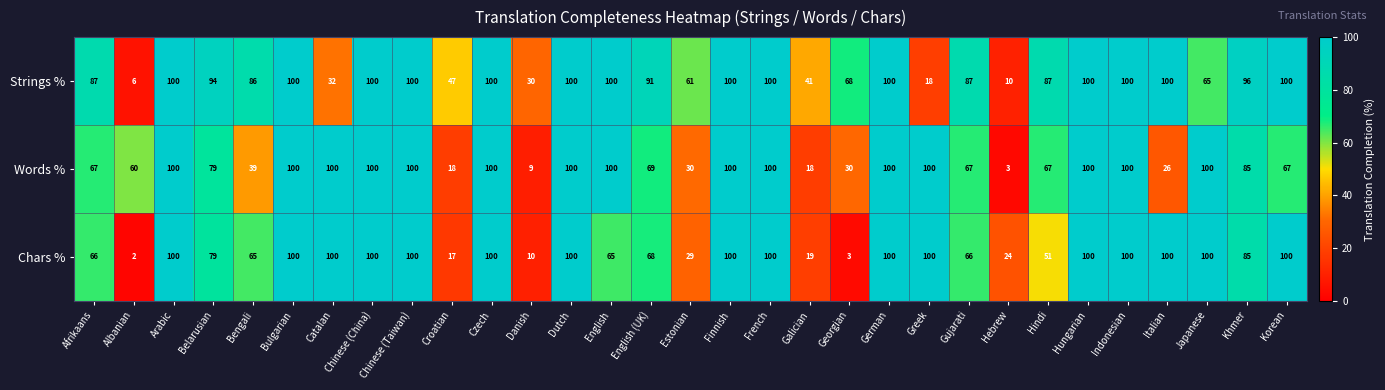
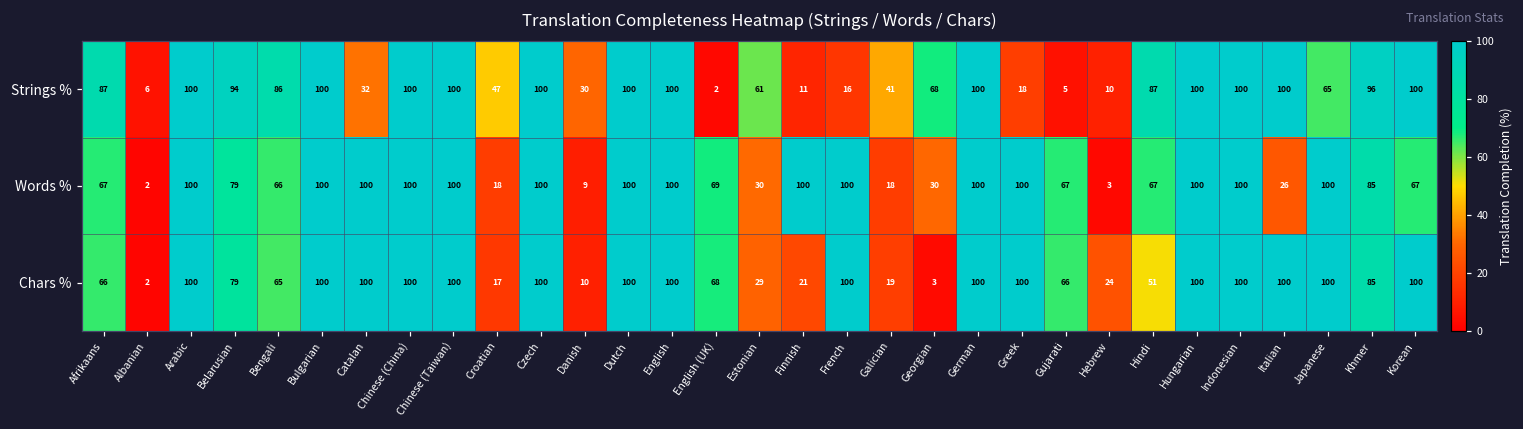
  {
    "Strings %": {
      "Afrikaans": 87,
      "Albanian": 6,
      "Arabic": 100,
      "Belarusian": 94,
      "Bengali": 86,
      "Bulgarian": 100,
      "Catalan": 32,
      "Chinese (China)": 100,
      "Chinese (Taiwan)": 100,
      "Croatian": 47,
      "Czech": 100,
      "Danish": 30,
      "Dutch": 100,
      "English": 100,
-     "English (UK)": 91,
+     "English (UK)": 2,
      "Estonian": 61,
-     "Finnish": 100,
-     "French": 100,
+     "Finnish": 11,
+     "French": 16,
      "Galician": 41,
      "Georgian": 68,
      "German": 100,
      "Greek": 18,
-     "Gujarati": 87,
+     "Gujarati": 5,
      "Hebrew": 10,
      "Hindi": 87,
      "Hungarian": 100,
      "Indonesian": 100,
      "Italian": 100,
      "Japanese": 65,
      "Khmer": 96,
      "Korean": 100
    },
    "Words %": {
      "Afrikaans": 67,
-     "Albanian": 60,
+     "Albanian": 2,
      "Arabic": 100,
      "Belarusian": 79,
-     "Bengali": 39,
+     "Bengali": 66,
      "Bulgarian": 100,
      "Catalan": 100,
      "Chinese (China)": 100,
      "Chinese (Taiwan)": 100,
      "Croatian": 18,
      "Czech": 100,
      "Danish": 9,
      "Dutch": 100,
      "English": 100,
      "English (UK)": 69,
      "Estonian": 30,
      "Finnish": 100,
      "French": 100,
      "Galician": 18,
      "Georgian": 30,
      "German": 100,
      "Greek": 100,
      "Gujarati": 67,
      "Hebrew": 3,
      "Hindi": 67,
      "Hungarian": 100,
      "Indonesian": 100,
      "Italian": 26,
      "Japanese": 100,
      "Khmer": 85,
      "Korean": 67
    },
    "Chars %": {
      "Afrikaans": 66,
      "Albanian": 2,
      "Arabic": 100,
      "Belarusian": 79,
      "Bengali": 65,
      "Bulgarian": 100,
      "Catalan": 100,
      "Chinese (China)": 100,
      "Chinese (Taiwan)": 100,
      "Croatian": 17,
      "Czech": 100,
      "Danish": 10,
      "Dutch": 100,
-     "English": 65,
+     "English": 100,
      "English (UK)": 68,
      "Estonian": 29,
-     "Finnish": 100,
+     "Finnish": 21,
      "French": 100,
      "Galician": 19,
      "Georgian": 3,
      "German": 100,
      "Greek": 100,
      "Gujarati": 66,
      "Hebrew": 24,
      "Hindi": 51,
      "Hungarian": 100,
      "Indonesian": 100,
      "Italian": 100,
      "Japanese": 100,
      "Khmer": 85,
      "Korean": 100
    }
  }
